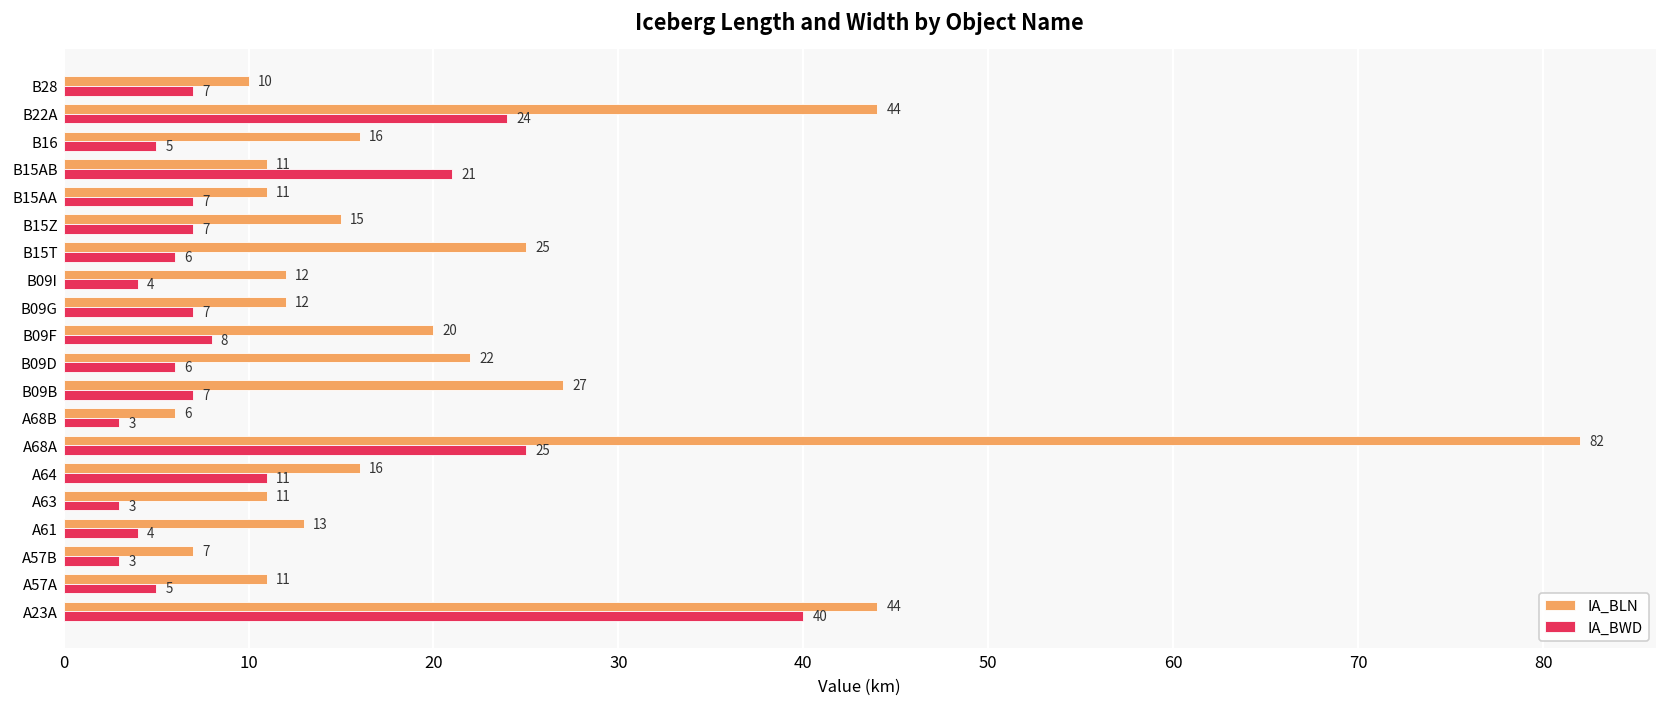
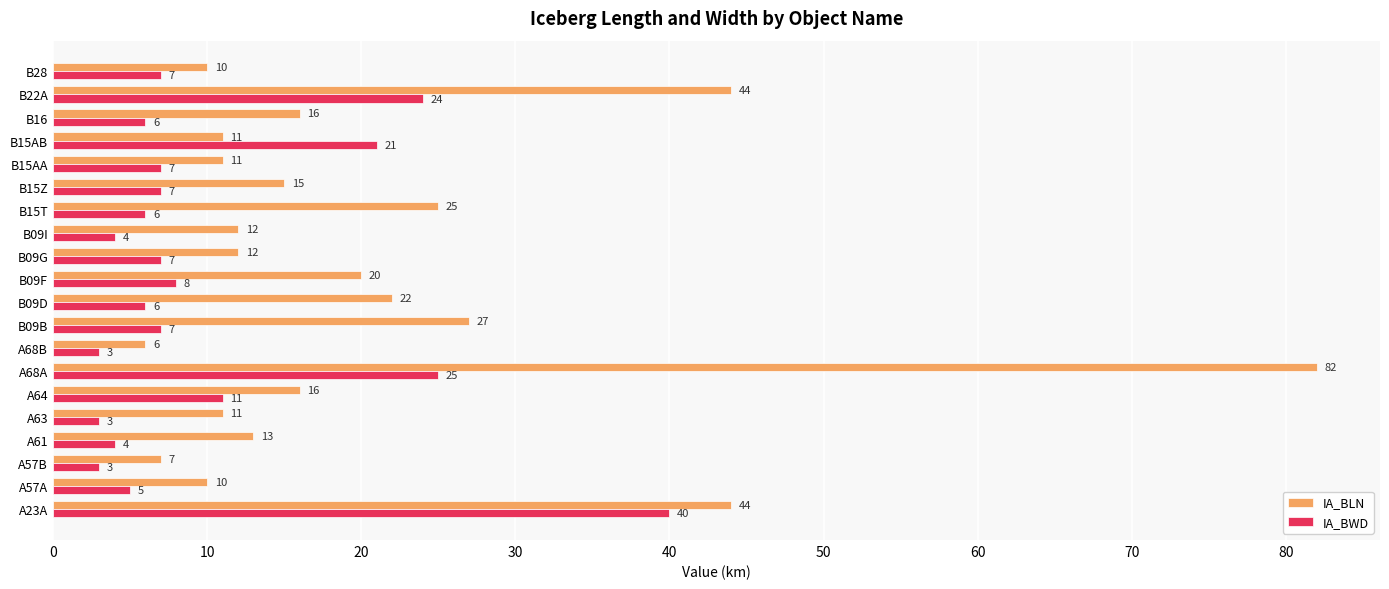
  {
    "IA_BLN": {
      "B28": 10,
      "B22A": 44,
      "B16": 16,
      "B15AB": 11,
      "B15AA": 11,
      "B15Z": 15,
      "B15T": 25,
      "B09I": 12,
      "B09G": 12,
      "B09F": 20,
      "B09D": 22,
      "B09B": 27,
      "A68B": 6,
      "A68A": 82,
      "A64": 16,
      "A63": 11,
      "A61": 13,
      "A57B": 7,
-     "A57A": 11,
+     "A57A": 10,
      "A23A": 44
    },
    "IA_BWD": {
      "B28": 7,
      "B22A": 24,
-     "B16": 5,
+     "B16": 6,
      "B15AB": 21,
      "B15AA": 7,
      "B15Z": 7,
      "B15T": 6,
      "B09I": 4,
      "B09G": 7,
      "B09F": 8,
      "B09D": 6,
      "B09B": 7,
      "A68B": 3,
      "A68A": 25,
      "A64": 11,
      "A63": 3,
      "A61": 4,
      "A57B": 3,
      "A57A": 5,
      "A23A": 40
    }
  }
